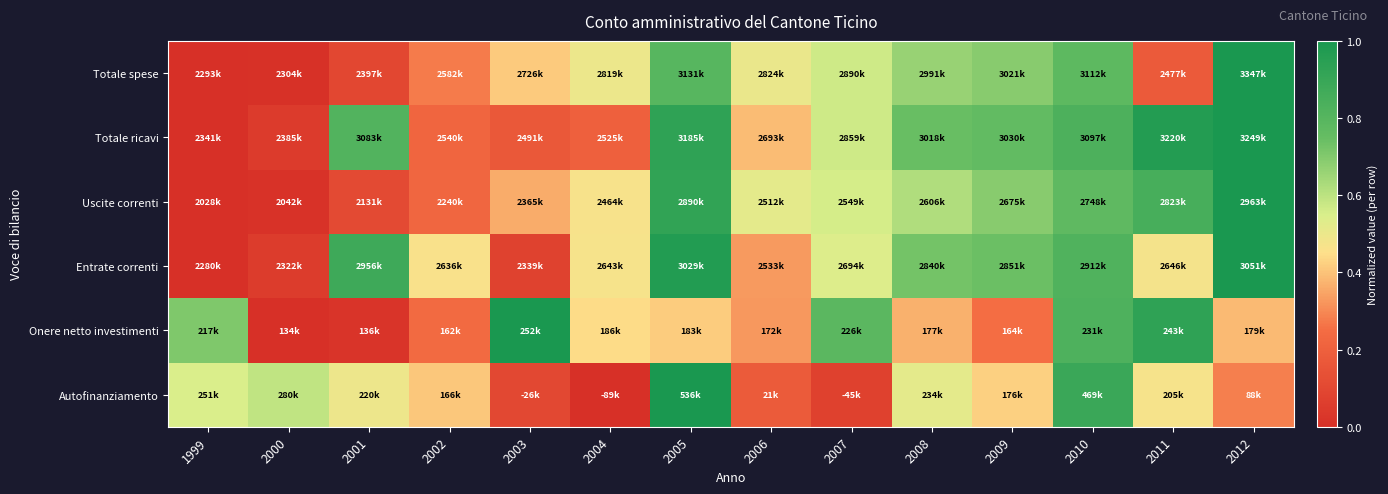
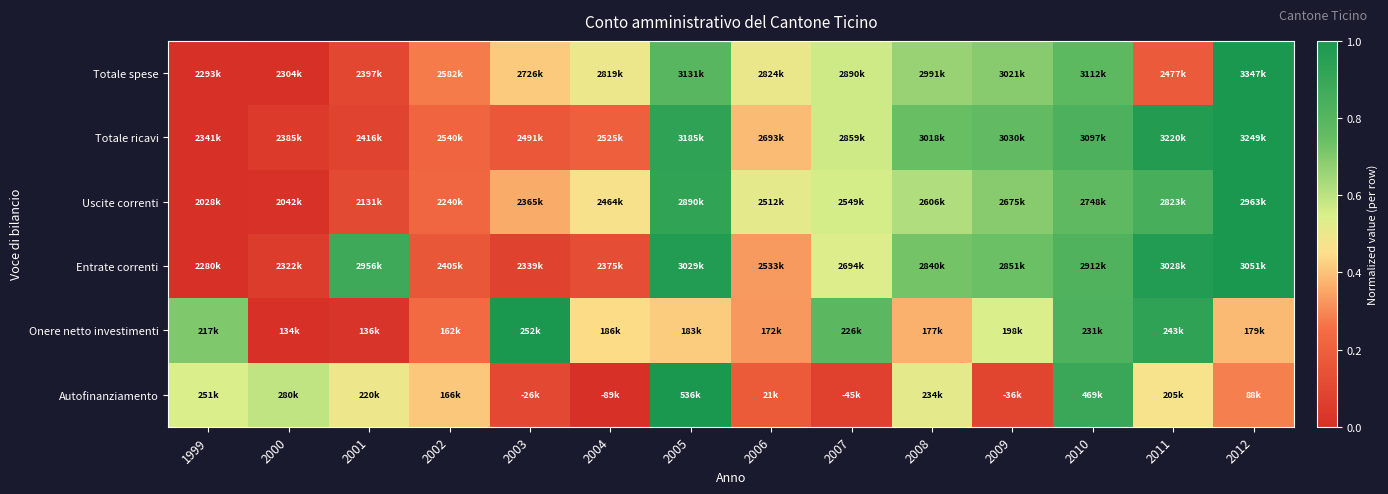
  {
    "Totale spese": {
      "1999": "2293k",
      "2000": "2304k",
      "2001": "2397k",
      "2002": "2582k",
      "2003": "2726k",
      "2004": "2819k",
      "2005": "3131k",
      "2006": "2824k",
      "2007": "2890k",
      "2008": "2991k",
      "2009": "3021k",
      "2010": "3112k",
      "2011": "2477k",
      "2012": "3347k"
    },
    "Totale ricavi": {
      "1999": "2341k",
      "2000": "2385k",
-     "2001": "3083k",
+     "2001": "2416k",
      "2002": "2540k",
      "2003": "2491k",
      "2004": "2525k",
      "2005": "3185k",
      "2006": "2693k",
      "2007": "2859k",
      "2008": "3018k",
      "2009": "3030k",
      "2010": "3097k",
      "2011": "3220k",
      "2012": "3249k"
    },
    "Uscite correnti": {
      "1999": "2028k",
      "2000": "2042k",
      "2001": "2131k",
      "2002": "2240k",
      "2003": "2365k",
      "2004": "2464k",
      "2005": "2890k",
      "2006": "2512k",
      "2007": "2549k",
      "2008": "2606k",
      "2009": "2675k",
      "2010": "2748k",
      "2011": "2823k",
      "2012": "2963k"
    },
    "Entrate correnti": {
      "1999": "2280k",
      "2000": "2322k",
      "2001": "2956k",
-     "2002": "2636k",
+     "2002": "2405k",
      "2003": "2339k",
-     "2004": "2643k",
+     "2004": "2375k",
      "2005": "3029k",
      "2006": "2533k",
      "2007": "2694k",
      "2008": "2840k",
      "2009": "2851k",
      "2010": "2912k",
-     "2011": "2646k",
+     "2011": "3028k",
      "2012": "3051k"
    },
    "Onere netto investimenti": {
      "1999": "217k",
      "2000": "134k",
      "2001": "136k",
      "2002": "162k",
      "2003": "252k",
      "2004": "186k",
      "2005": "183k",
      "2006": "172k",
      "2007": "226k",
      "2008": "177k",
-     "2009": "164k",
+     "2009": "198k",
      "2010": "231k",
      "2011": "243k",
      "2012": "179k"
    },
    "Autofinanziamento": {
      "1999": "251k",
      "2000": "280k",
      "2001": "220k",
      "2002": "166k",
      "2003": "-26k",
      "2004": "-89k",
      "2005": "536k",
      "2006": "21k",
      "2007": "-45k",
      "2008": "234k",
-     "2009": "176k",
+     "2009": "-36k",
      "2010": "469k",
      "2011": "205k",
      "2012": "88k"
    }
  }
